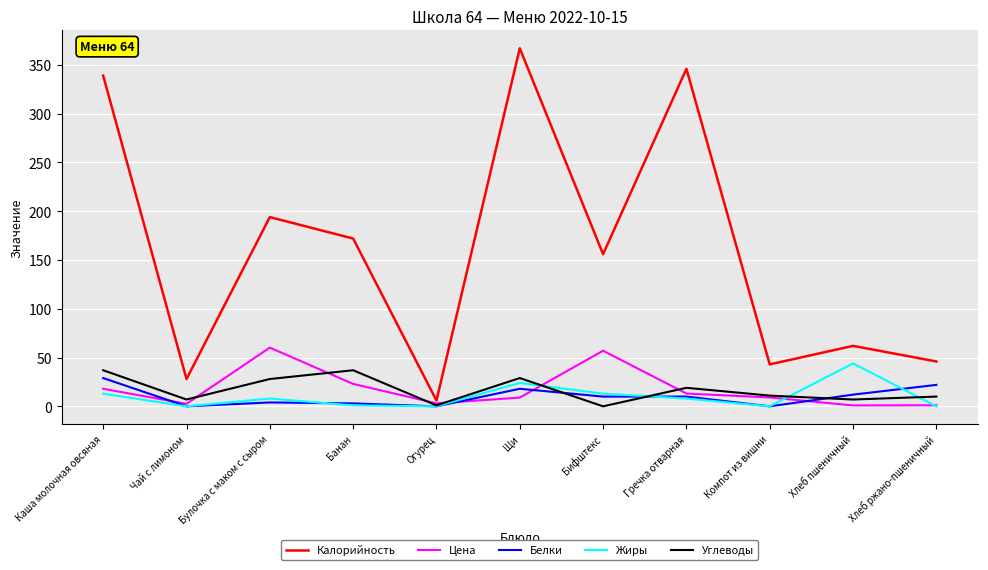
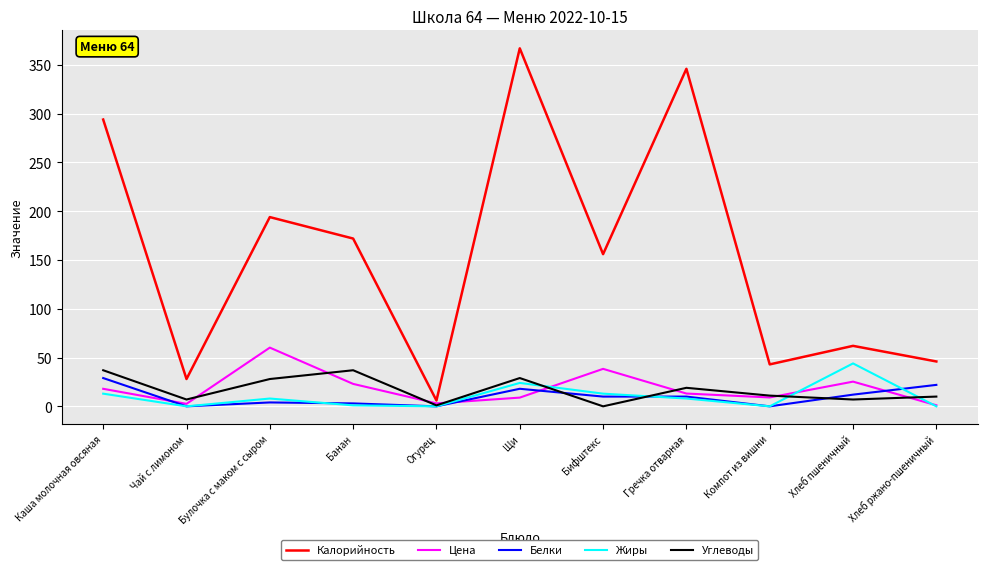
  {
    "Калорийность": {
-     "Каша молочная овсяная": 340,
+     "Каша молочная овсяная": 290,
      "Чай с лимоном": 30,
      "Булочка с маком с сыром": 190,
      "Банан": 170,
      "Огурец": 10,
      "Щи": 370,
      "Бифштекс": 160,
      "Гречка отварная": 350,
      "Компот из вишни": 40,
      "Хлеб пшеничный": 60,
      "Хлеб ржано-пшеничный": 50
    },
    "Цена": {
      "Каша молочная овсяная": 20,
      "Булочка с маком с сыром": 60,
      "Банан": 20,
      "Щи": 10,
-     "Бифштекс": 60,
+     "Бифштекс": 40,
      "Гречка отварная": 10,
-     "Хлеб пшеничный": 0
+     "Хлеб пшеничный": 30
    },
    "Белки": {
      "Каша молочная овсяная": 30,
      "Булочка с маком с сыром": 0,
      "Щи": 20,
      "Бифштекс": 10,
      "Хлеб пшеничный": 10,
      "Хлеб ржано-пшеничный": 20
    },
    "Жиры": {
      "Каша молочная овсяная": 10,
      "Булочка с маком с сыром": 10,
      "Щи": 20,
      "Бифштекс": 10,
      "Хлеб пшеничный": 40
    },
    "Углеводы": {
      "Каша молочная овсяная": 40,
      "Чай с лимоном": 10,
      "Булочка с маком с сыром": 30,
      "Банан": 40,
      "Щи": 30,
      "Бифштекс": 0,
      "Гречка отварная": 20,
      "Хлеб пшеничный": 10,
      "Хлеб ржано-пшеничный": 10
    }
  }
